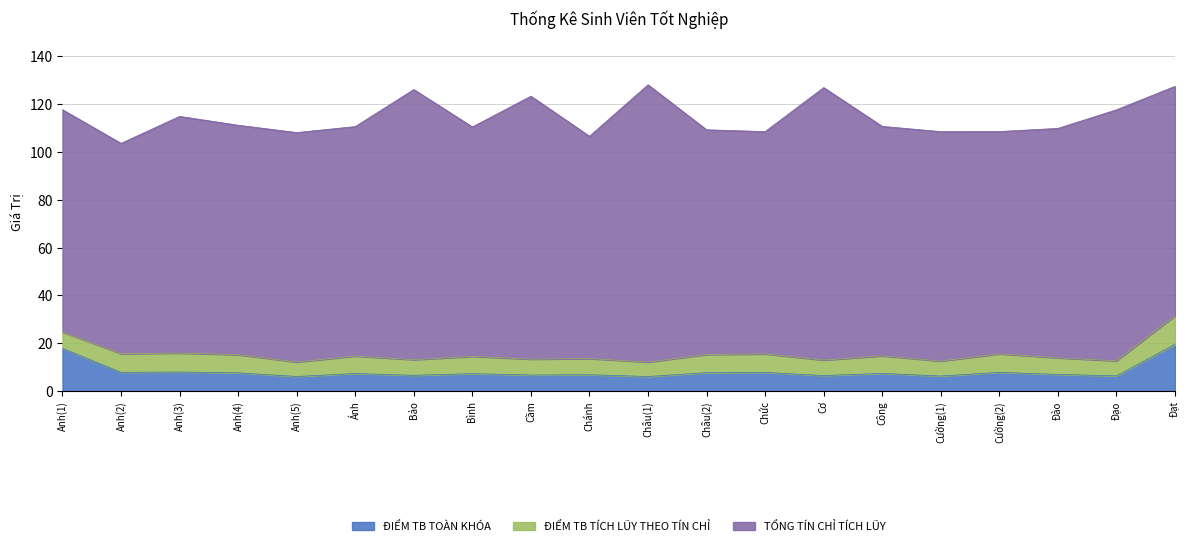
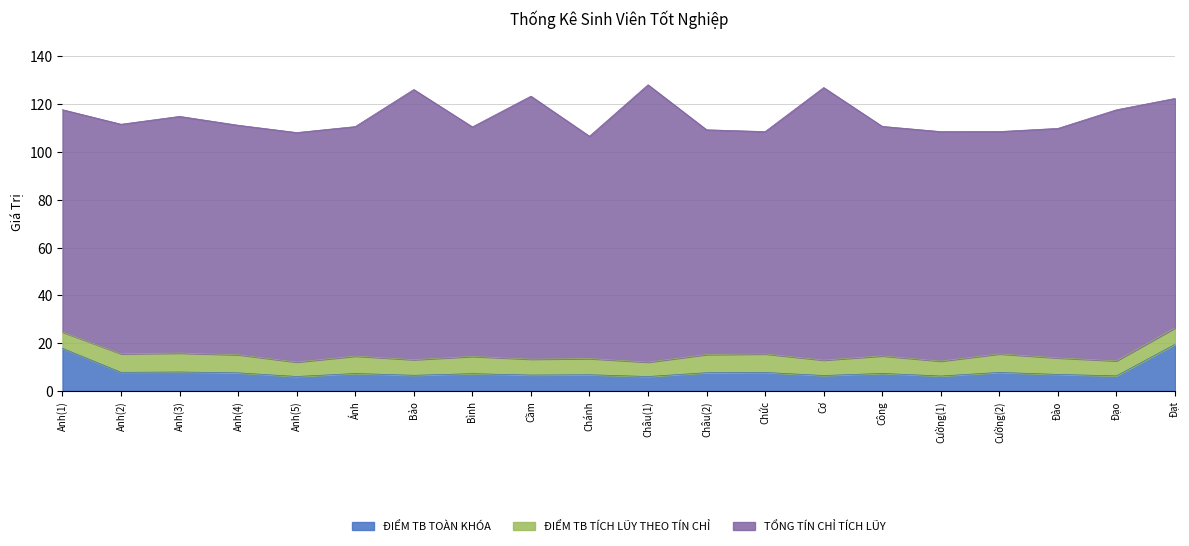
  {
    "ĐIỂM TB TOÀN KHÓA": {
      "Anh(1)": 18,
      "Anh(2)": 8,
      "Anh(3)": 8,
      "Anh(4)": 8,
      "Anh(5)": 6,
      "Ánh": 7,
      "Bảo": 7,
      "Bình": 7,
      "Cầm": 7,
      "Chánh": 7,
      "Châu(1)": 6,
      "Châu(2)": 8,
      "Chức": 8,
      "Cơ": 6,
      "Công": 7,
      "Cường(1)": 6,
      "Cường(2)": 8,
      "Đào": 7,
      "Đạo": 6,
      "Đạt": 19
    },
    "ĐIỂM TB TÍCH LŨY THEO TÍN CHỈ": {
      "Anh(1)": 7,
      "Anh(2)": 8,
      "Anh(3)": 8,
      "Anh(4)": 8,
      "Anh(5)": 6,
      "Ánh": 7,
      "Bảo": 7,
      "Bình": 7,
      "Cầm": 7,
      "Chánh": 7,
      "Châu(1)": 6,
      "Châu(2)": 8,
      "Chức": 8,
      "Cơ": 6,
      "Công": 7,
      "Cường(1)": 6,
      "Cường(2)": 8,
      "Đào": 7,
      "Đạo": 6,
-     "Đạt": 12
+     "Đạt": 7
    },
    "TỔNG TÍN CHỈ TÍCH LŨY": {
      "Anh(1)": 93,
-     "Anh(2)": 88,
+     "Anh(2)": 96,
      "Anh(3)": 99,
      "Anh(4)": 96,
      "Anh(5)": 96,
      "Ánh": 96,
      "Bảo": 113,
      "Bình": 96,
      "Cầm": 110,
      "Chánh": 93,
      "Châu(1)": 116,
      "Châu(2)": 94,
      "Chức": 93,
      "Cơ": 114,
      "Công": 96,
      "Cường(1)": 96,
      "Cường(2)": 93,
      "Đào": 96,
      "Đạo": 105,
      "Đạt": 96
    }
  }
